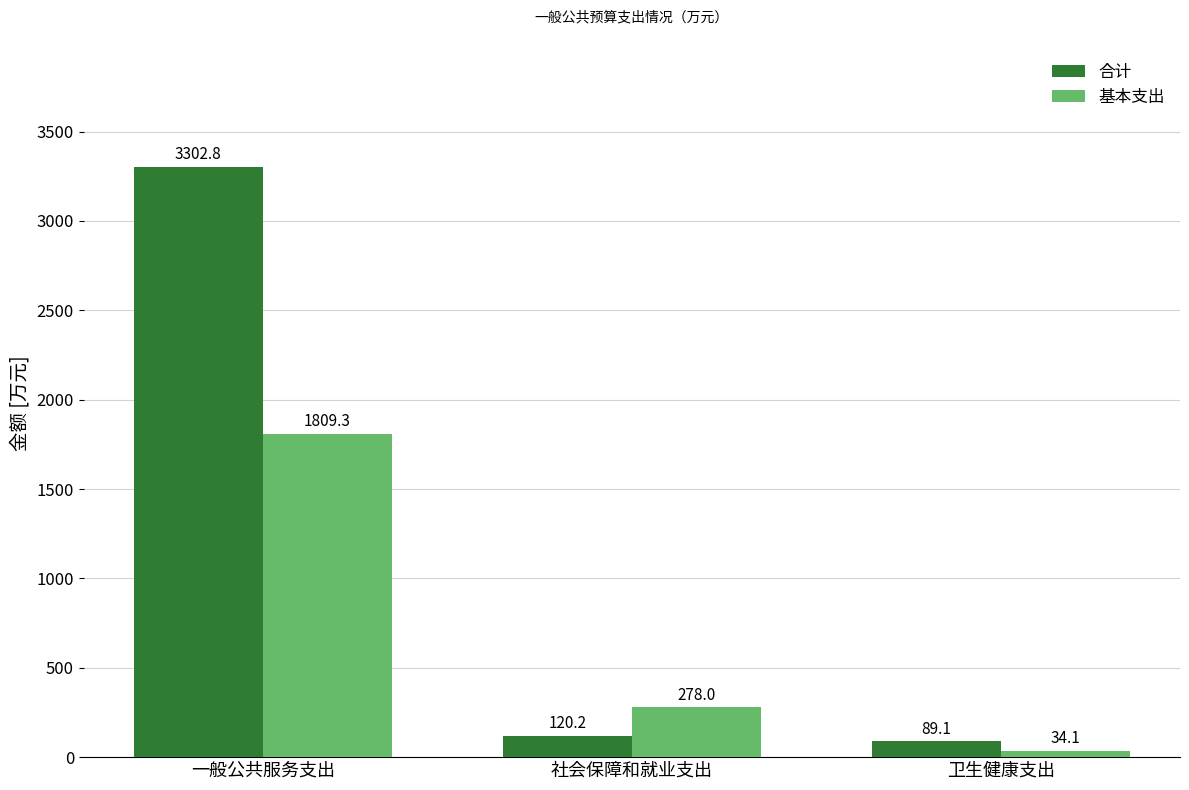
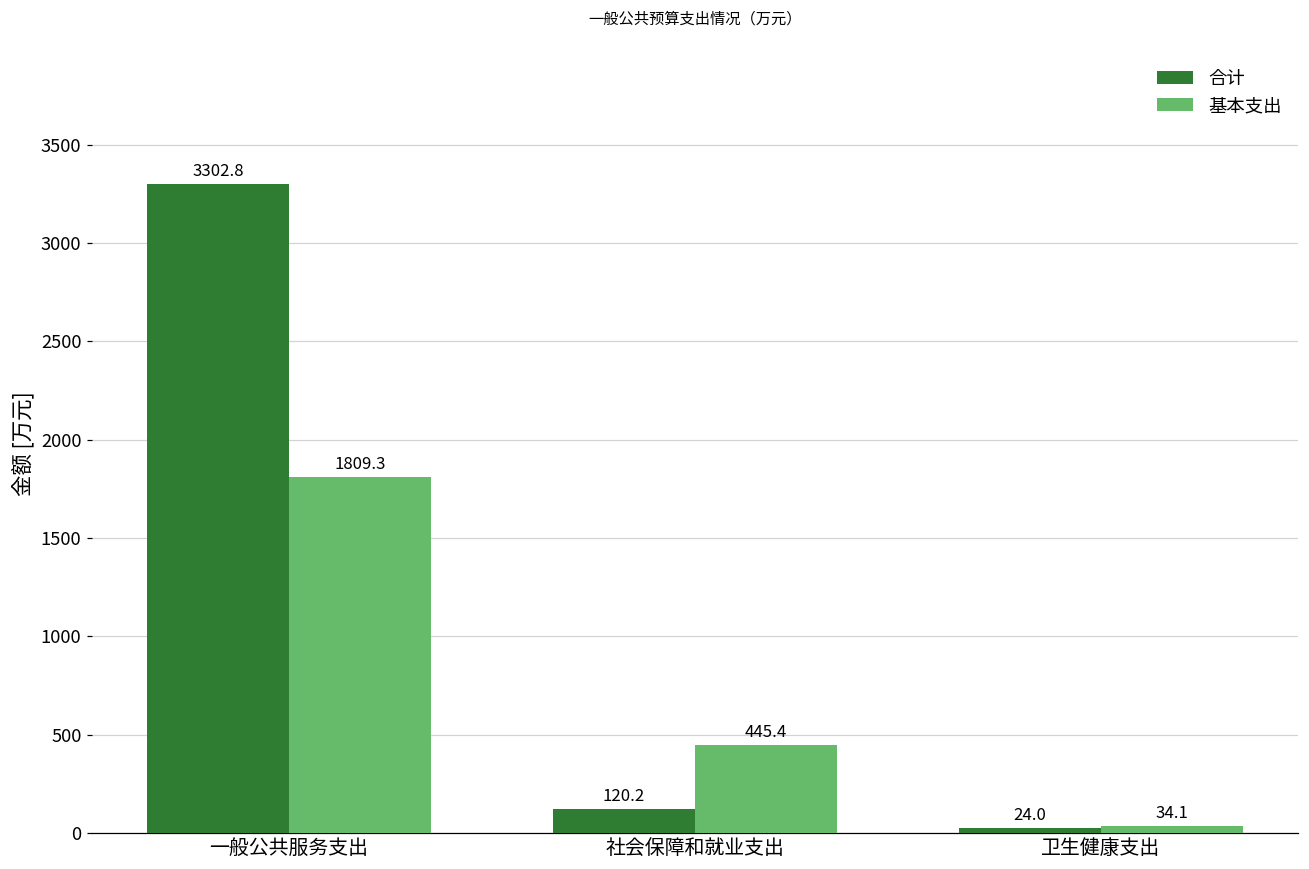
  {
    "合计": {
      "一般公共服务支出": 3302.8,
      "社会保障和就业支出": 120.2,
-     "卫生健康支出": 89.1
+     "卫生健康支出": 24.0
    },
    "基本支出": {
      "一般公共服务支出": 1809.3,
-     "社会保障和就业支出": 278.0,
+     "社会保障和就业支出": 445.4,
      "卫生健康支出": 34.1
    }
  }
